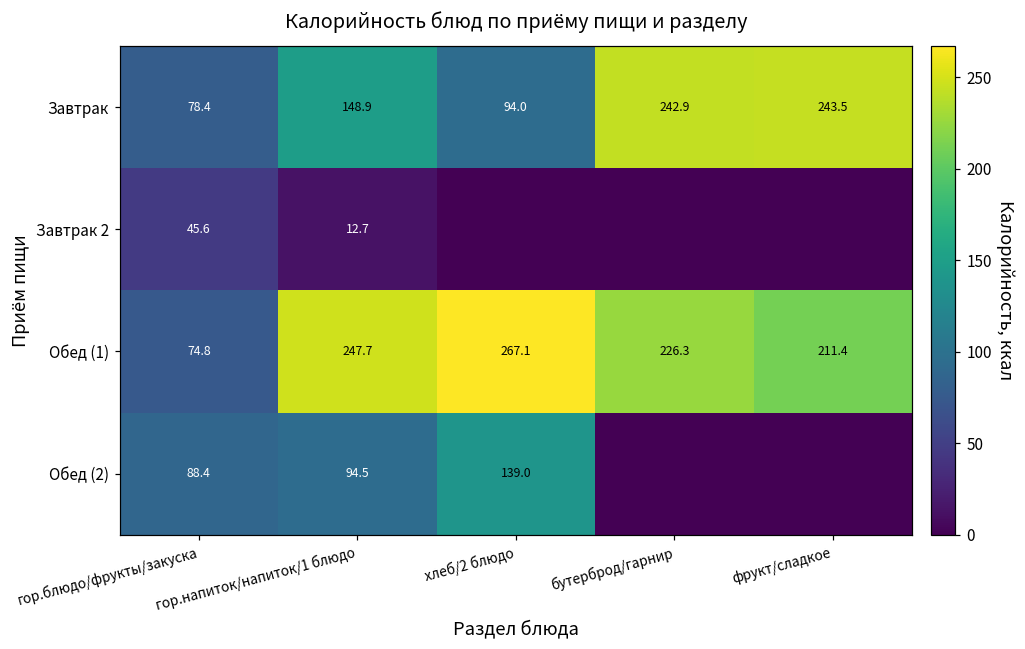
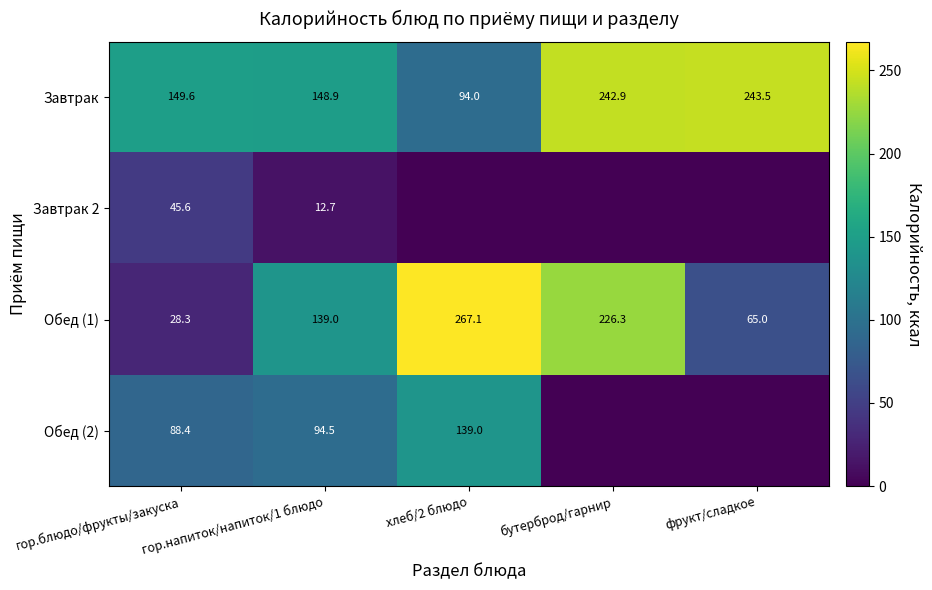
  {
    "Завтрак": {
-     "гор.блюдо/фрукты/закуска": 78.4,
+     "гор.блюдо/фрукты/закуска": 149.6,
      "гор.напиток/напиток/1 блюдо": 148.9,
      "хлеб/2 блюдо": 94.0,
      "бутерброд/гарнир": 242.9,
      "фрукт/сладкое": 243.5
    },
    "Завтрак 2": {
      "гор.блюдо/фрукты/закуска": 45.6,
      "гор.напиток/напиток/1 блюдо": 12.7
    },
    "Обед (1)": {
-     "гор.блюдо/фрукты/закуска": 74.8,
-     "гор.напиток/напиток/1 блюдо": 247.7,
+     "гор.блюдо/фрукты/закуска": 28.3,
+     "гор.напиток/напиток/1 блюдо": 139.0,
      "хлеб/2 блюдо": 267.1,
      "бутерброд/гарнир": 226.3,
-     "фрукт/сладкое": 211.4
+     "фрукт/сладкое": 65.0
    },
    "Обед (2)": {
      "гор.блюдо/фрукты/закуска": 88.4,
      "гор.напиток/напиток/1 блюдо": 94.5,
      "хлеб/2 блюдо": 139.0
    }
  }
